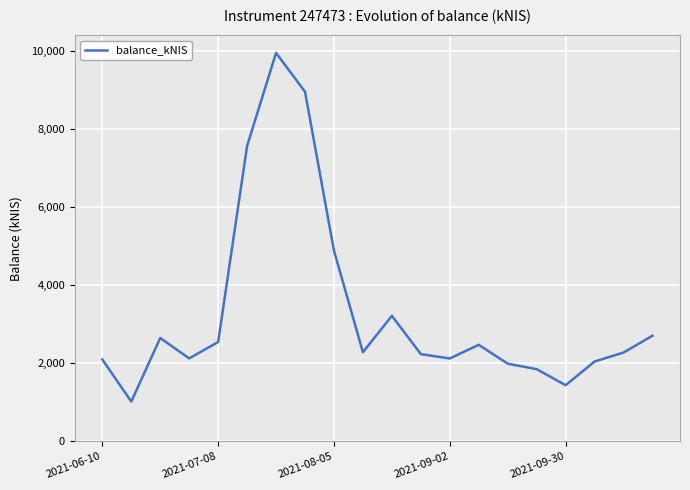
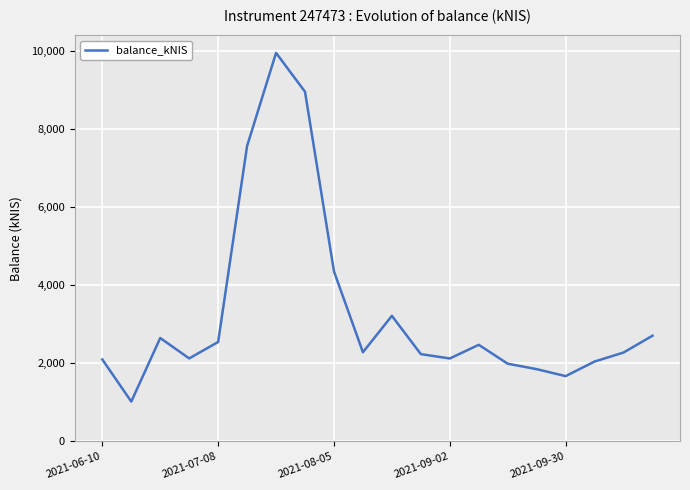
  {
    "2021-06-10": "2,100",
    "2021-07-08": "2,500",
-   "2021-08-05": "4,900",
+   "2021-08-05": "4,400",
    "2021-09-02": "2,100",
-   "2021-09-30": "1,400"
+   "2021-09-30": "1,700"
  }
